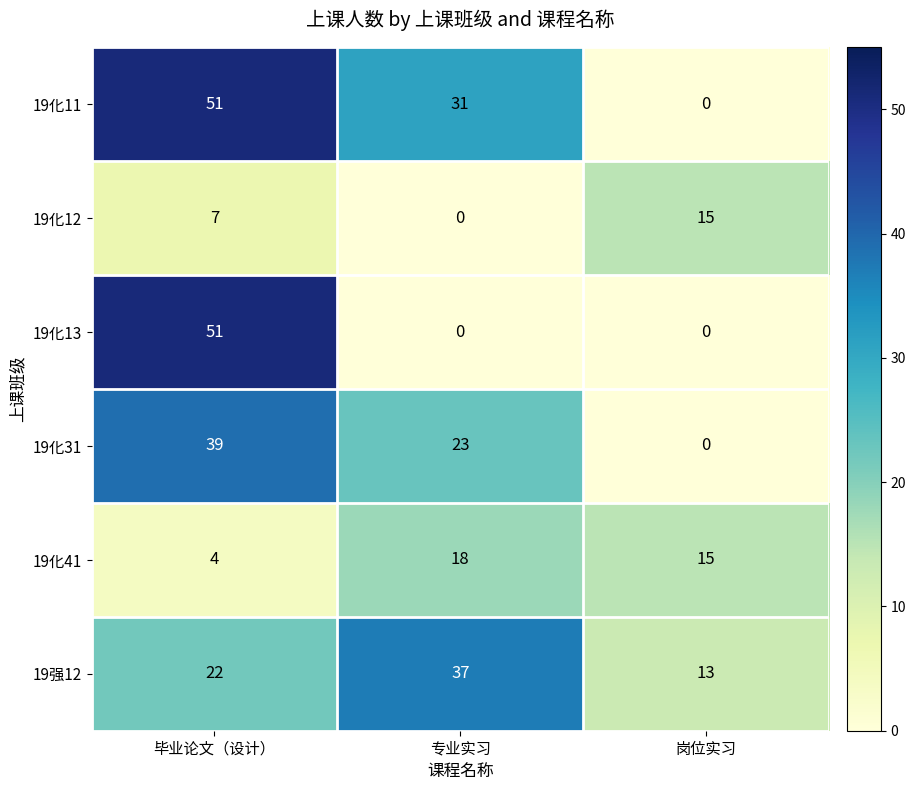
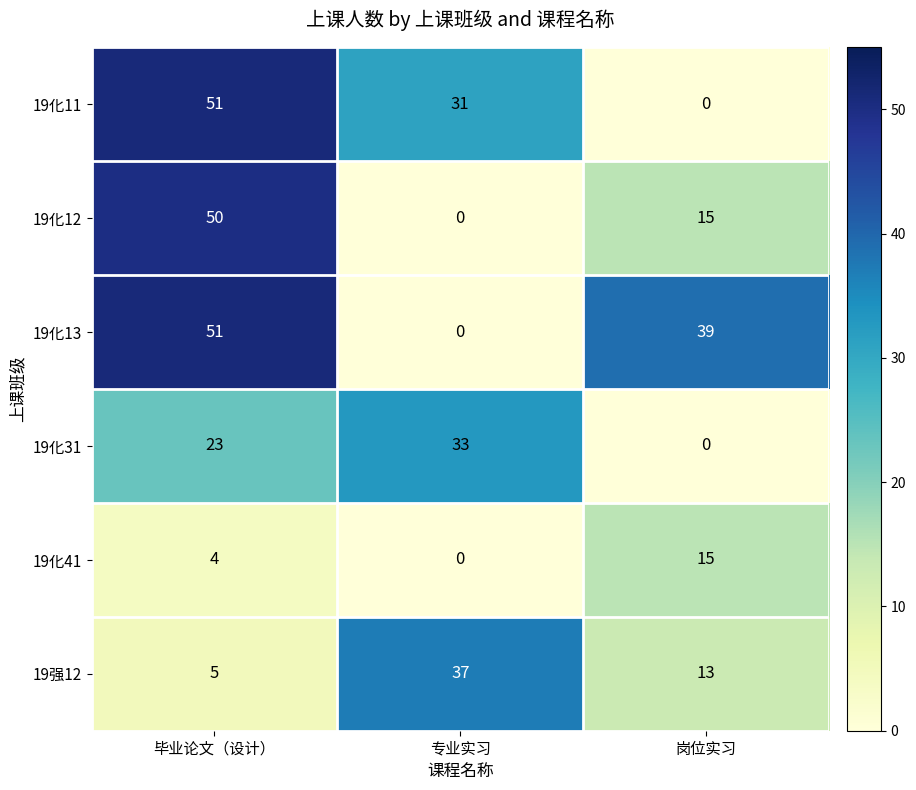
  {
    "19化11": {
      "毕业论文（设计）": 51,
      "专业实习": 31,
      "岗位实习": 0
    },
    "19化12": {
-     "毕业论文（设计）": 7,
+     "毕业论文（设计）": 50,
      "专业实习": 0,
      "岗位实习": 15
    },
    "19化13": {
      "毕业论文（设计）": 51,
      "专业实习": 0,
-     "岗位实习": 0
+     "岗位实习": 39
    },
    "19化31": {
-     "毕业论文（设计）": 39,
-     "专业实习": 23,
+     "毕业论文（设计）": 23,
+     "专业实习": 33,
      "岗位实习": 0
    },
    "19化41": {
      "毕业论文（设计）": 4,
-     "专业实习": 18,
+     "专业实习": 0,
      "岗位实习": 15
    },
    "19强12": {
-     "毕业论文（设计）": 22,
+     "毕业论文（设计）": 5,
      "专业实习": 37,
      "岗位实习": 13
    }
  }
